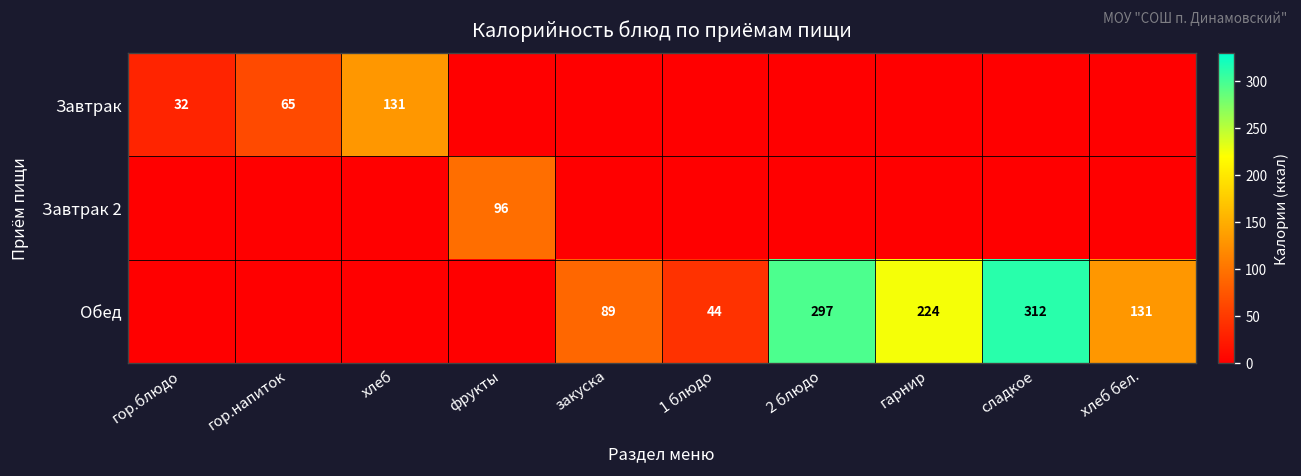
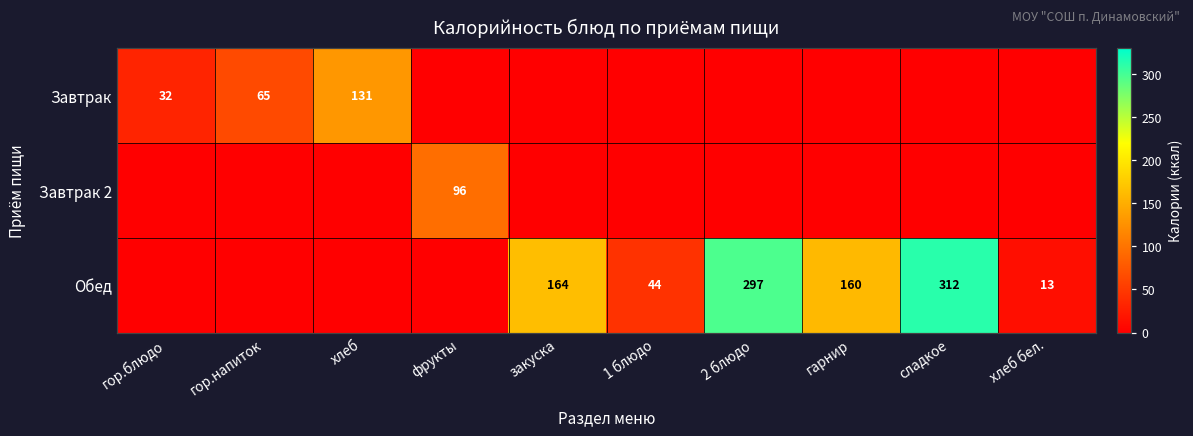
  {
    "Завтрак": {
      "гор.блюдо": 32,
      "гор.напиток": 65,
      "хлеб": 131
    },
    "Завтрак 2": {
      "фрукты": 96
    },
    "Обед": {
-     "закуска": 89,
+     "закуска": 164,
      "1 блюдо": 44,
      "2 блюдо": 297,
-     "гарнир": 224,
+     "гарнир": 160,
      "сладкое": 312,
-     "хлеб бел.": 131
+     "хлеб бел.": 13
    }
  }
